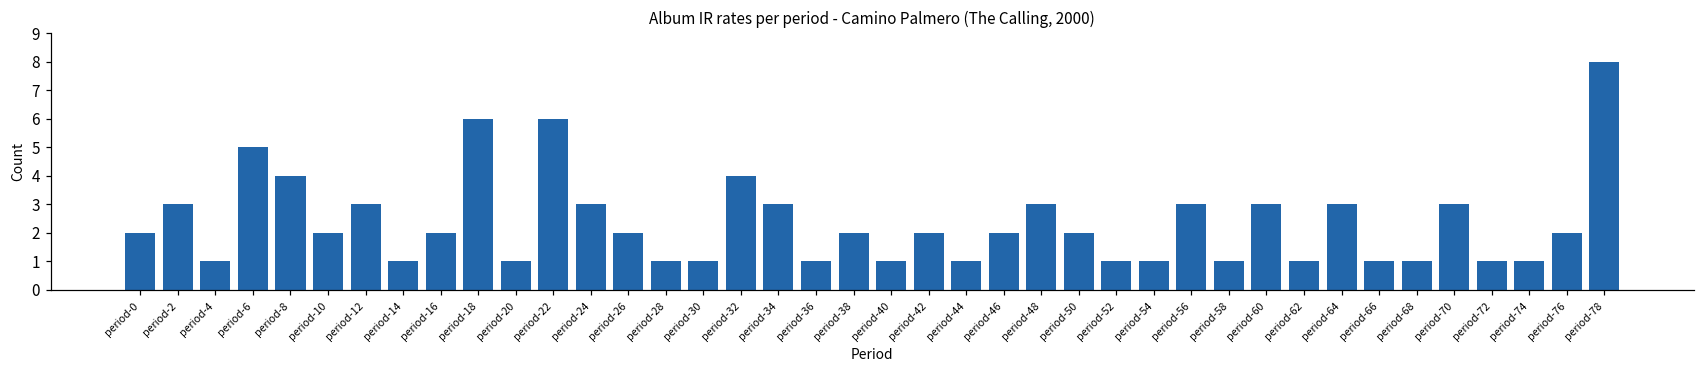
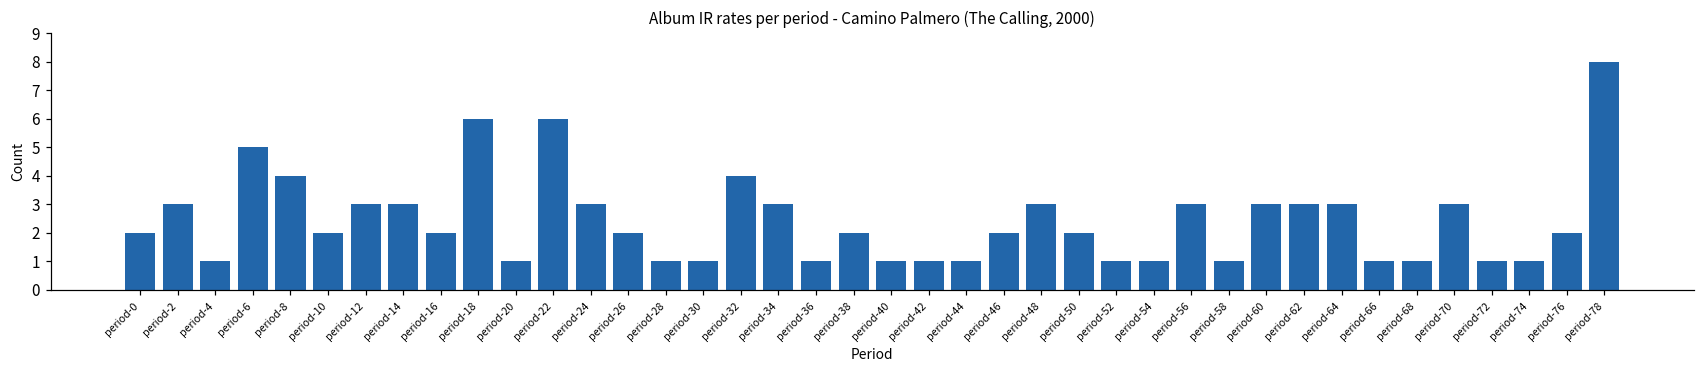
  {
    "period-0": 2,
    "period-2": 3,
    "period-4": 1,
    "period-6": 5,
    "period-8": 4,
    "period-10": 2,
    "period-12": 3,
-   "period-14": 1,
+   "period-14": 3,
    "period-16": 2,
    "period-18": 6,
    "period-20": 1,
    "period-22": 6,
    "period-24": 3,
    "period-26": 2,
    "period-28": 1,
    "period-30": 1,
    "period-32": 4,
    "period-34": 3,
    "period-36": 1,
    "period-38": 2,
    "period-40": 1,
-   "period-42": 2,
+   "period-42": 1,
    "period-44": 1,
    "period-46": 2,
    "period-48": 3,
    "period-50": 2,
    "period-52": 1,
    "period-54": 1,
    "period-56": 3,
    "period-58": 1,
    "period-60": 3,
-   "period-62": 1,
+   "period-62": 3,
    "period-64": 3,
    "period-66": 1,
    "period-68": 1,
    "period-70": 3,
    "period-72": 1,
    "period-74": 1,
    "period-76": 2,
    "period-78": 8
  }
